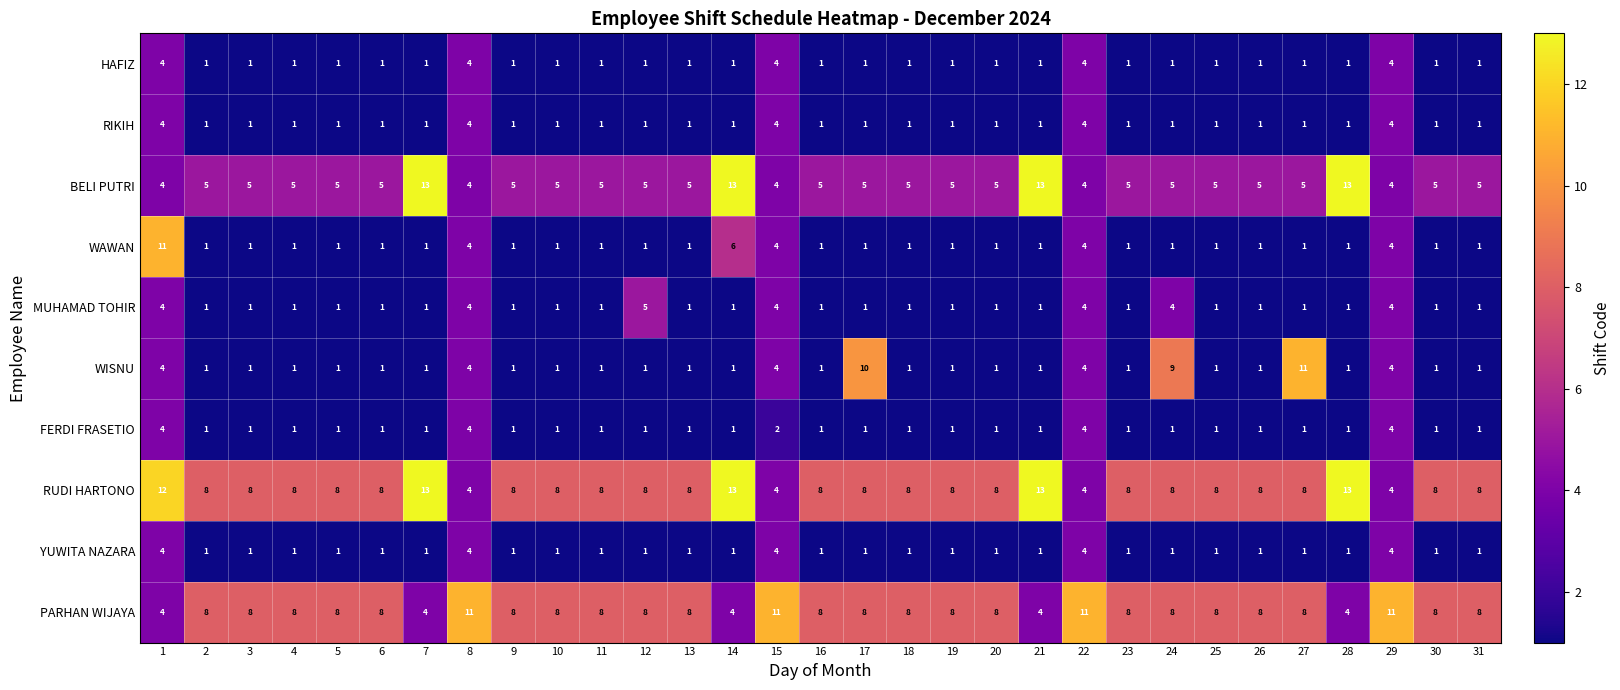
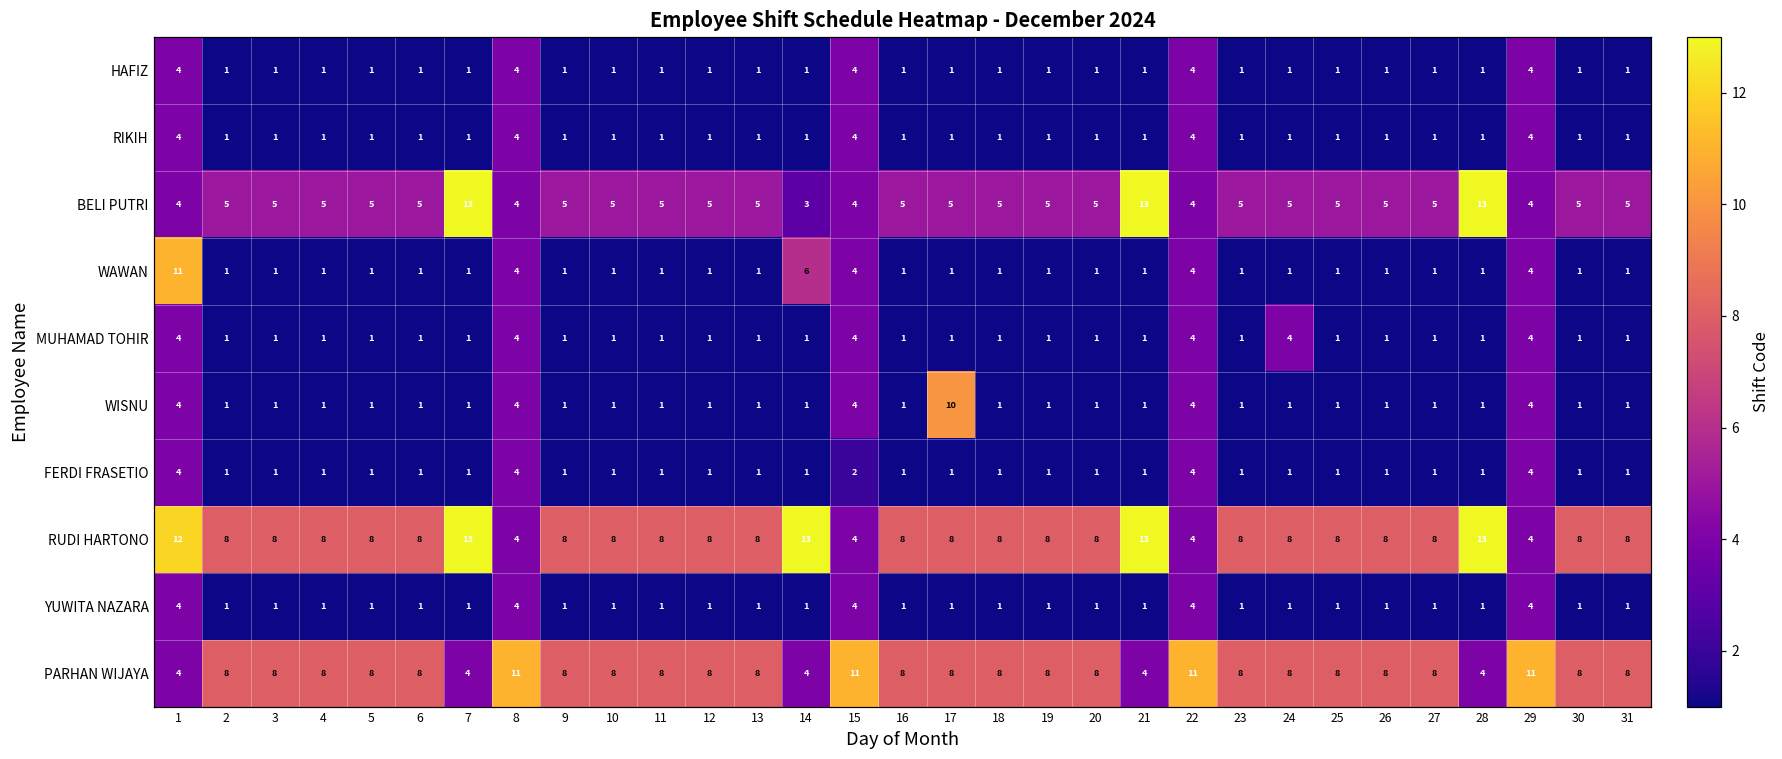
  {
    "BELI PUTRI": {
      "1": 4,
      "2": 5,
      "3": 5,
      "4": 5,
      "5": 5,
      "6": 5,
      "7": 13,
      "8": 4,
      "9": 5,
      "10": 5,
      "11": 5,
      "12": 5,
      "13": 5,
-     "14": 13,
+     "14": 3,
      "15": 4,
      "16": 5,
      "17": 5,
      "18": 5,
      "19": 5,
      "20": 5,
      "21": 13,
      "22": 4,
      "23": 5,
      "24": 5,
      "25": 5,
      "26": 5,
      "27": 5,
      "28": 13,
      "29": 4,
      "30": 5,
      "31": 5
    },
    "MUHAMAD TOHIR": {
      "1": 4,
      "2": 1,
      "3": 1,
      "4": 1,
      "5": 1,
      "6": 1,
      "7": 1,
      "8": 4,
      "9": 1,
      "10": 1,
      "11": 1,
-     "12": 5,
+     "12": 1,
      "13": 1,
      "14": 1,
      "15": 4,
      "16": 1,
      "17": 1,
      "18": 1,
      "19": 1,
      "20": 1,
      "21": 1,
      "22": 4,
      "23": 1,
      "24": 4,
      "25": 1,
      "26": 1,
      "27": 1,
      "28": 1,
      "29": 4,
      "30": 1,
      "31": 1
    },
    "WISNU": {
      "1": 4,
      "2": 1,
      "3": 1,
      "4": 1,
      "5": 1,
      "6": 1,
      "7": 1,
      "8": 4,
      "9": 1,
      "10": 1,
      "11": 1,
      "12": 1,
      "13": 1,
      "14": 1,
      "15": 4,
      "16": 1,
      "17": 10,
      "18": 1,
      "19": 1,
      "20": 1,
      "21": 1,
      "22": 4,
      "23": 1,
-     "24": 9,
+     "24": 1,
      "25": 1,
      "26": 1,
-     "27": 11,
+     "27": 1,
      "28": 1,
      "29": 4,
      "30": 1,
      "31": 1
    }
  }
